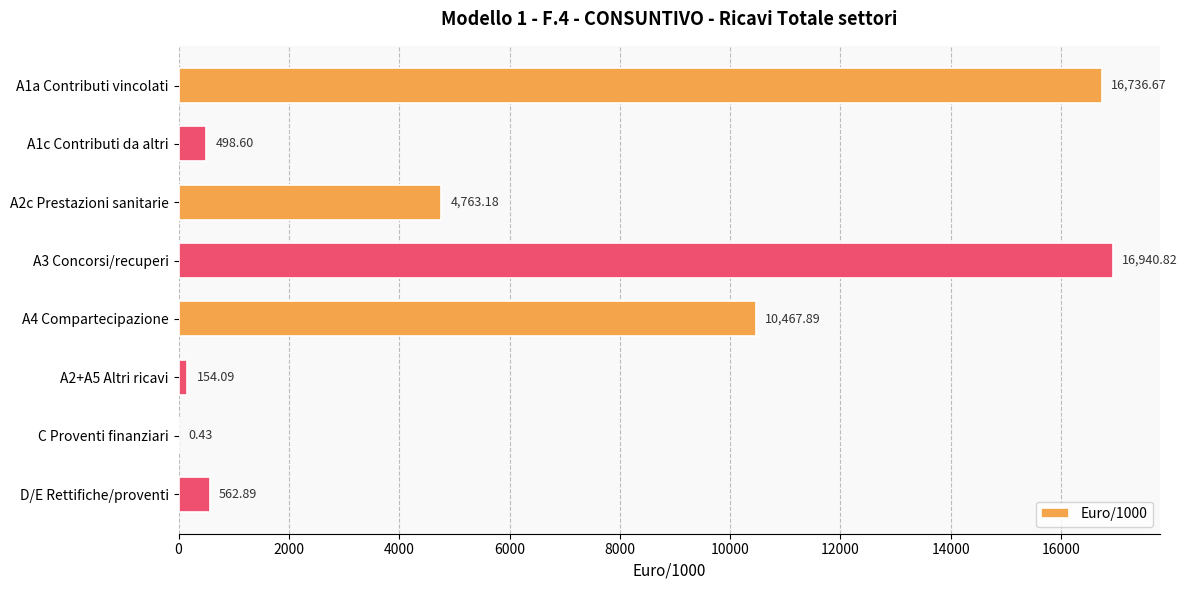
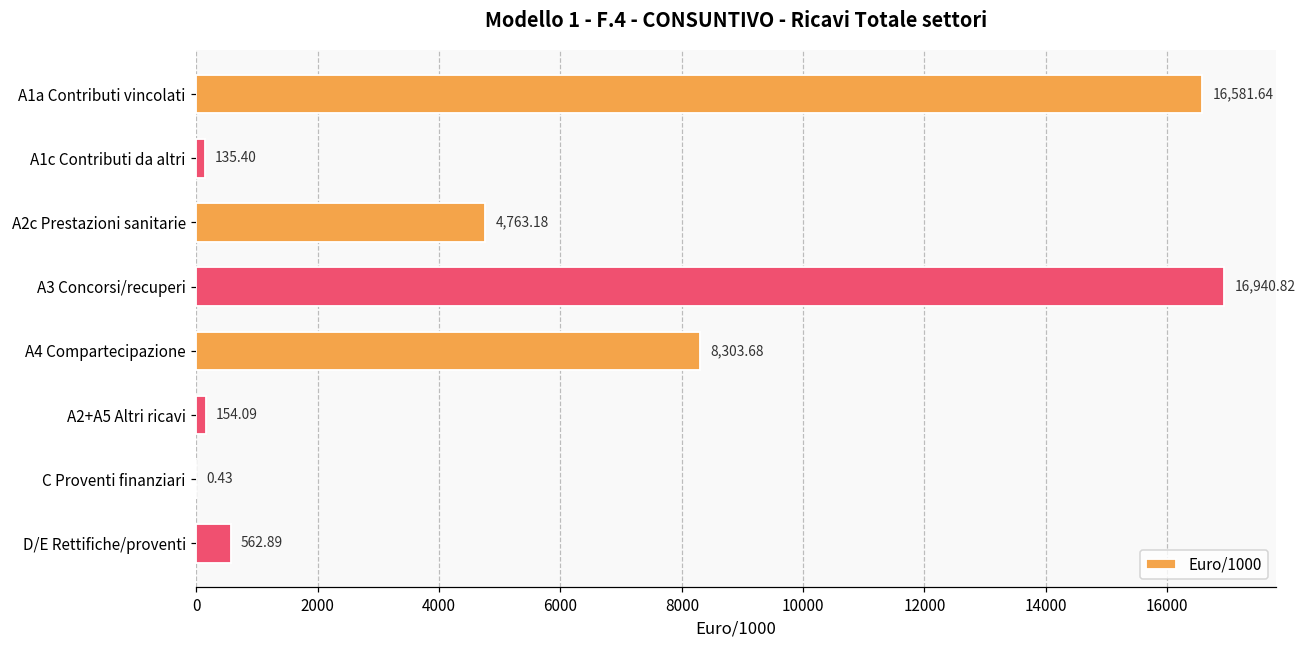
  {
-   "A1a Contributi vincolati": "16,736.67",
-   "A1c Contributi da altri": "498.60",
+   "A1a Contributi vincolati": "16,581.64",
+   "A1c Contributi da altri": "135.40",
    "A2c Prestazioni sanitarie": "4,763.18",
    "A3 Concorsi/recuperi": "16,940.82",
-   "A4 Compartecipazione": "10,467.89",
+   "A4 Compartecipazione": "8,303.68",
    "A2+A5 Altri ricavi": "154.09",
    "C Proventi finanziari": "0.43",
    "D/E Rettifiche/proventi": "562.89"
  }
